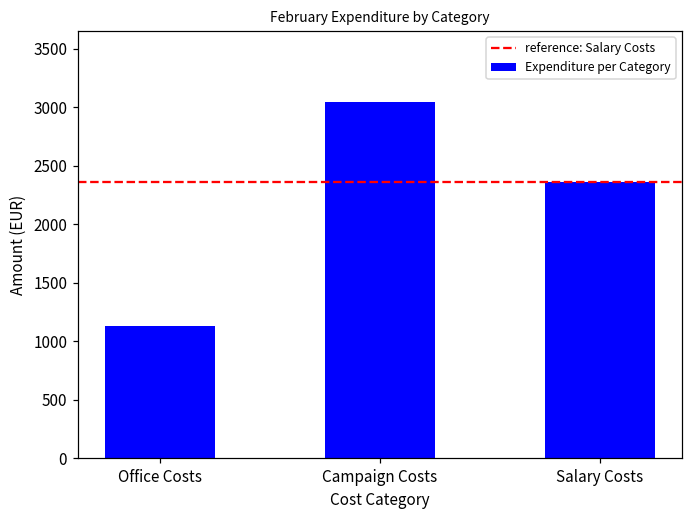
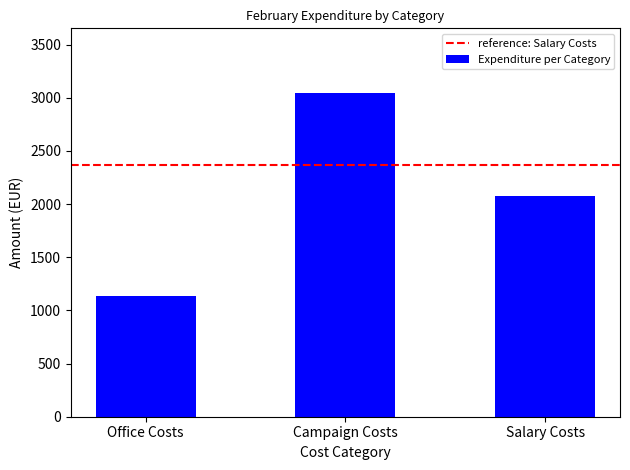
  {
    "Office Costs": 1130,
    "Campaign Costs": 3040,
-   "Salary Costs": 2370
+   "Salary Costs": 2080
  }
